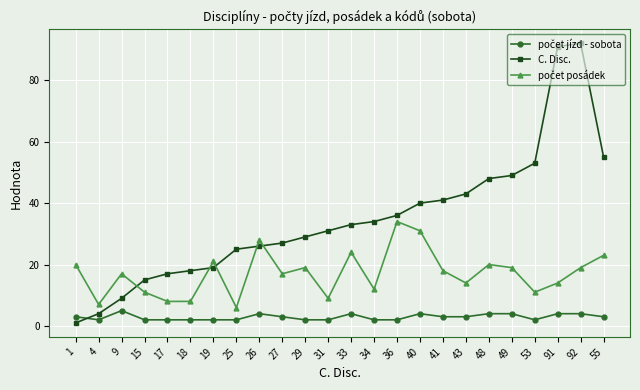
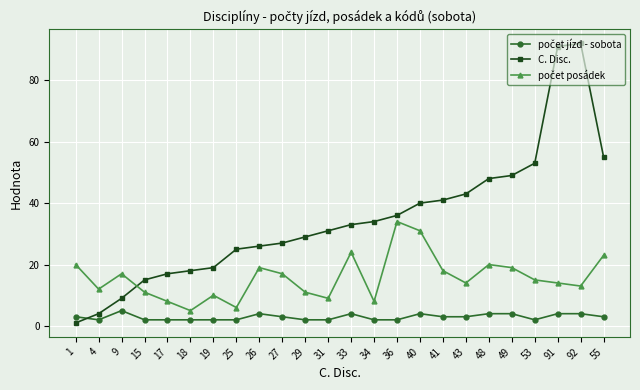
  {
    "počet posádek": {
      "1": 20,
-     "4": 7,
+     "4": 12,
      "9": 17,
      "15": 11,
      "17": 8,
-     "18": 8,
-     "19": 21,
+     "18": 5,
+     "19": 10,
      "25": 6,
-     "26": 28,
+     "26": 19,
      "27": 17,
-     "29": 19,
+     "29": 11,
      "31": 9,
      "33": 24,
-     "34": 12,
+     "34": 8,
      "36": 34,
      "40": 31,
      "41": 18,
      "43": 14,
      "48": 20,
      "49": 19,
-     "53": 11,
+     "53": 15,
      "91": 14,
-     "92": 19,
+     "92": 13,
      "55": 23
    }
  }
